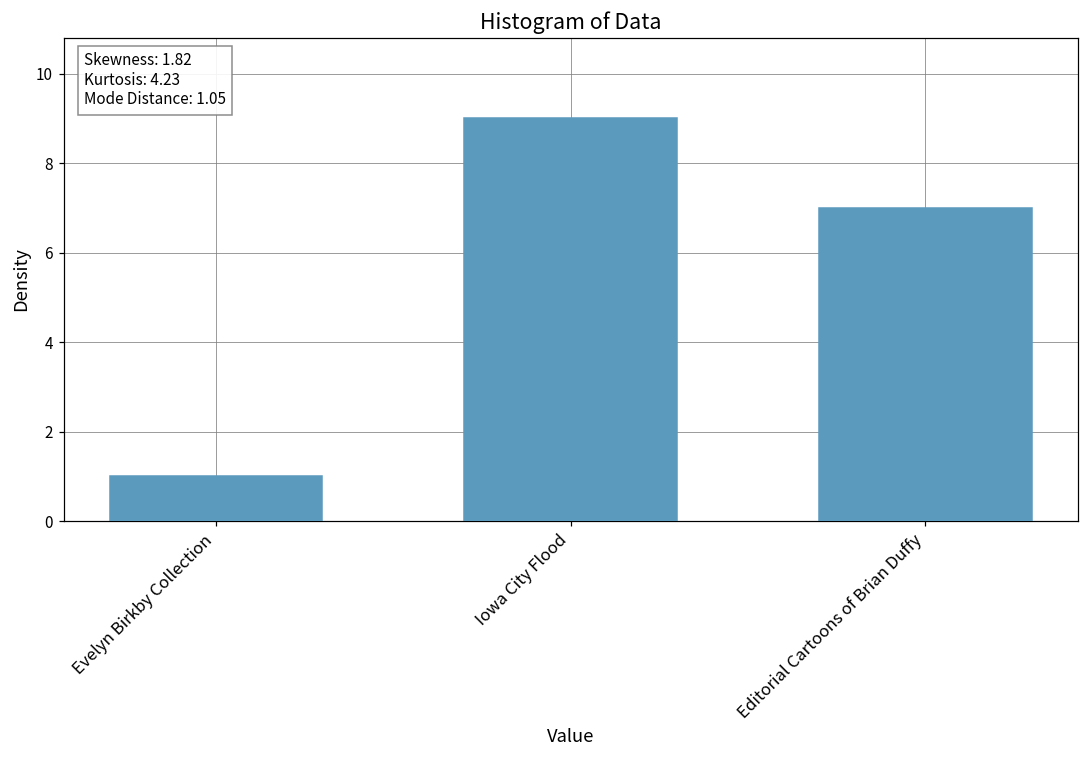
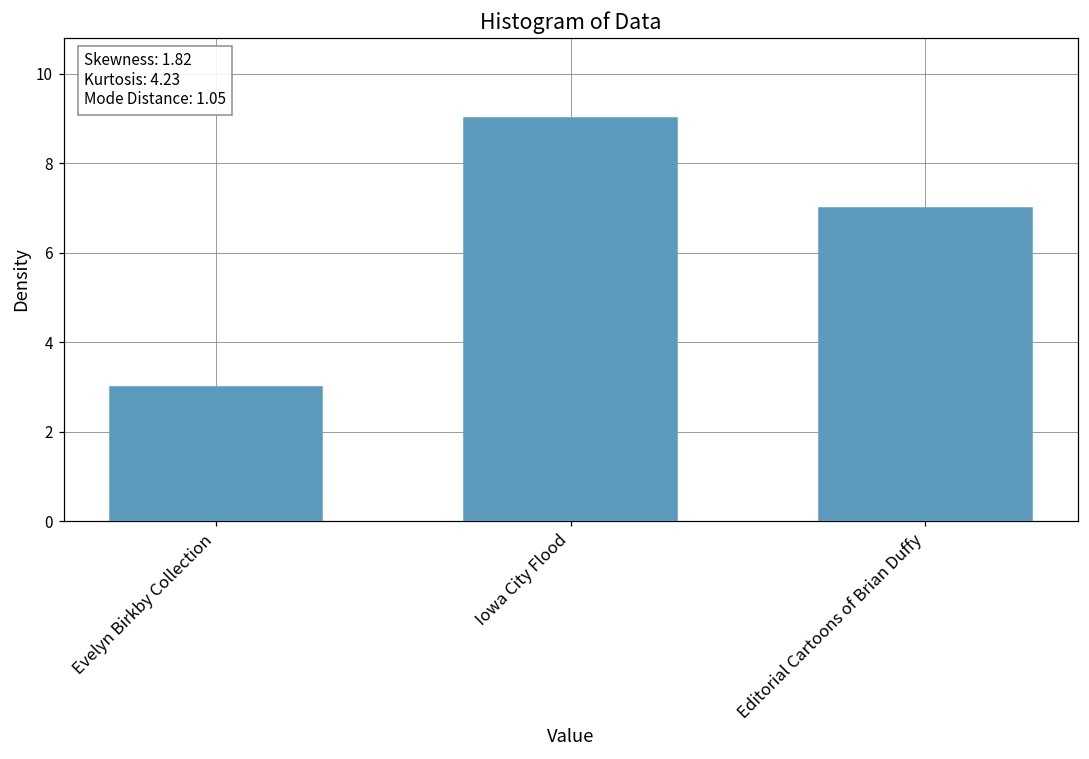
  {
-   "Evelyn Birkby Collection": 1,
+   "Evelyn Birkby Collection": 3,
    "Iowa City Flood": 9,
    "Editorial Cartoons of Brian Duffy": 7
  }
